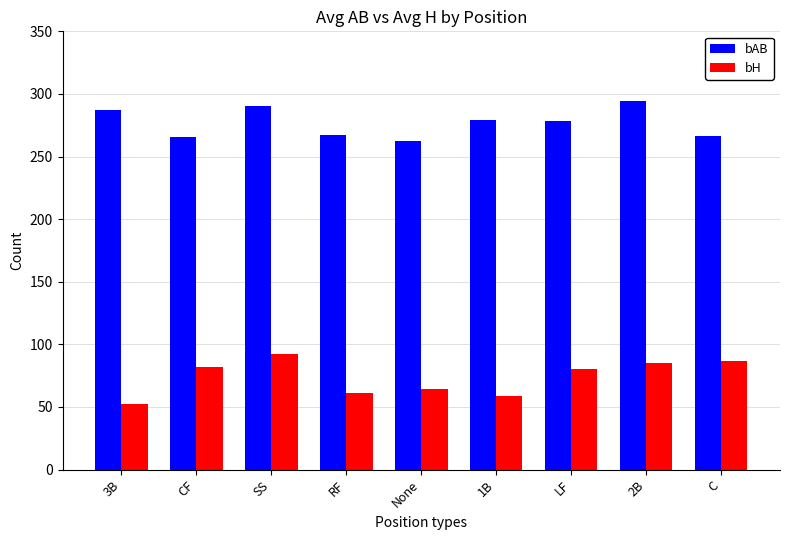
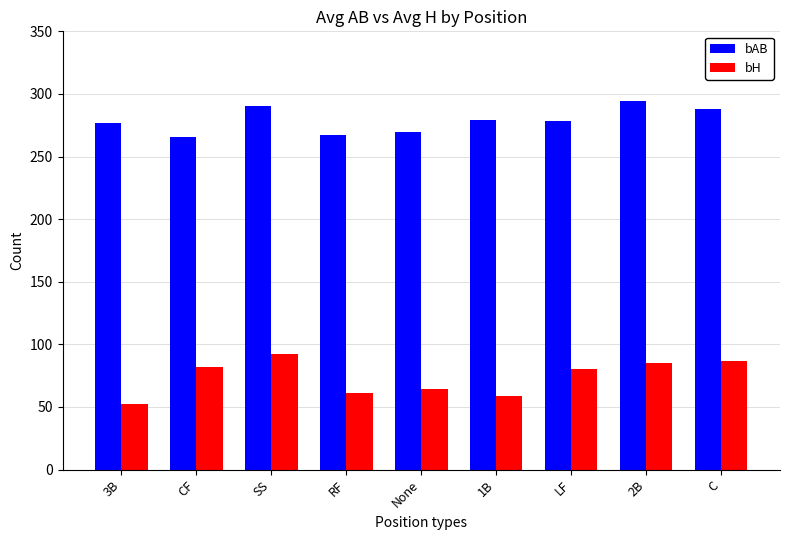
  {
    "bAB": {
-     "3B": 287,
+     "3B": 277,
      "CF": 266,
      "SS": 290,
      "RF": 267,
-     "None": 263,
+     "None": 270,
      "1B": 280,
      "LF": 279,
      "2B": 295,
-     "C": 266
+     "C": 288
    },
    "bH": {
      "3B": 52,
      "CF": 82,
      "SS": 93,
      "RF": 61,
      "None": 64,
      "1B": 59,
      "LF": 81,
      "2B": 85,
      "C": 87
    }
  }
